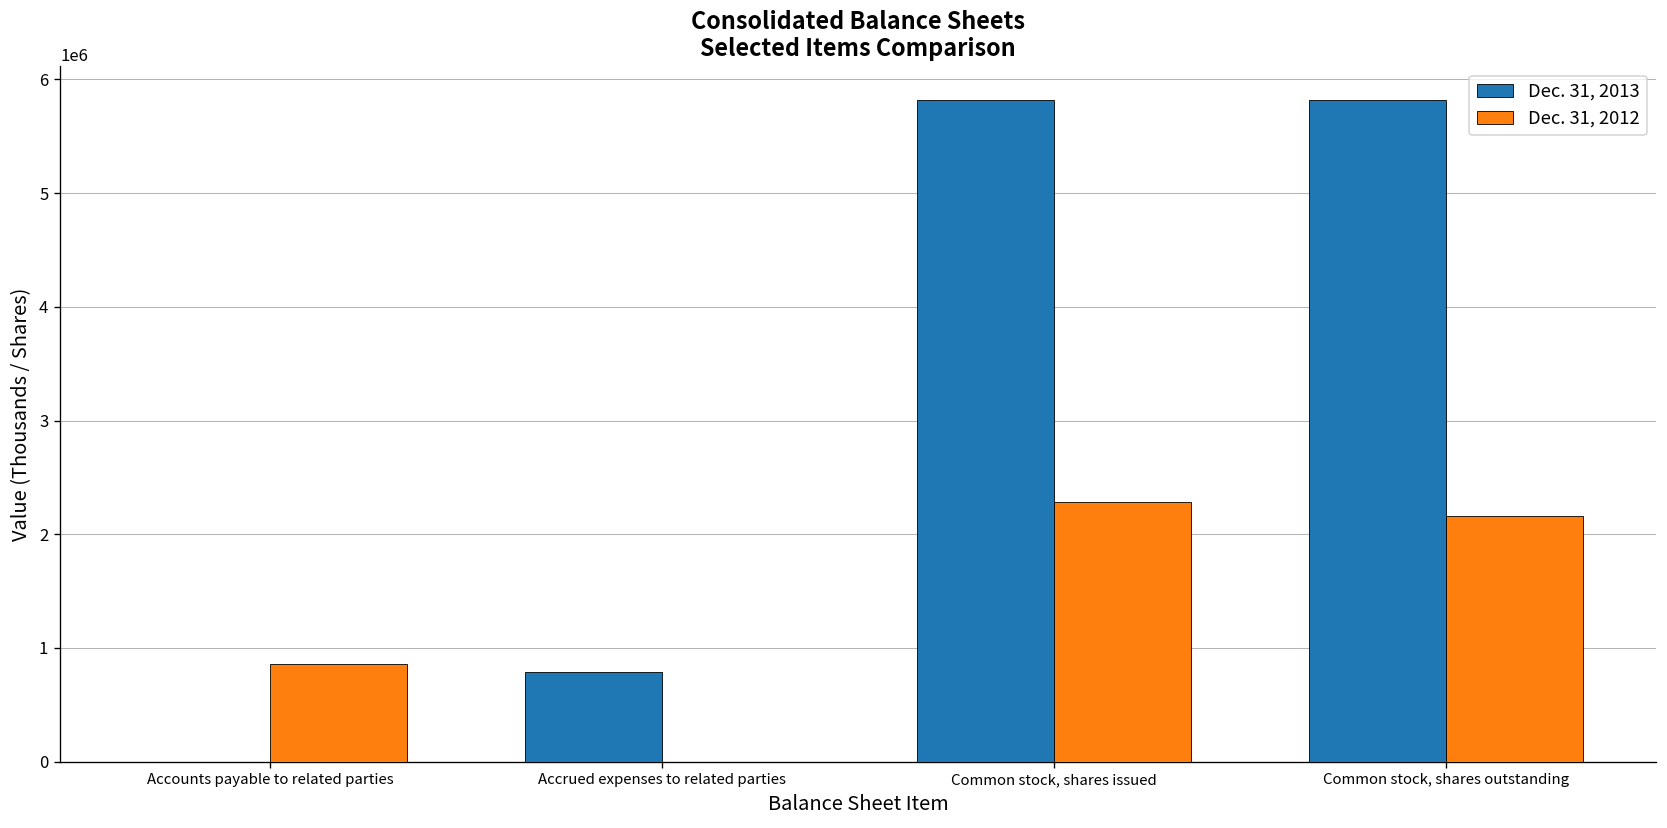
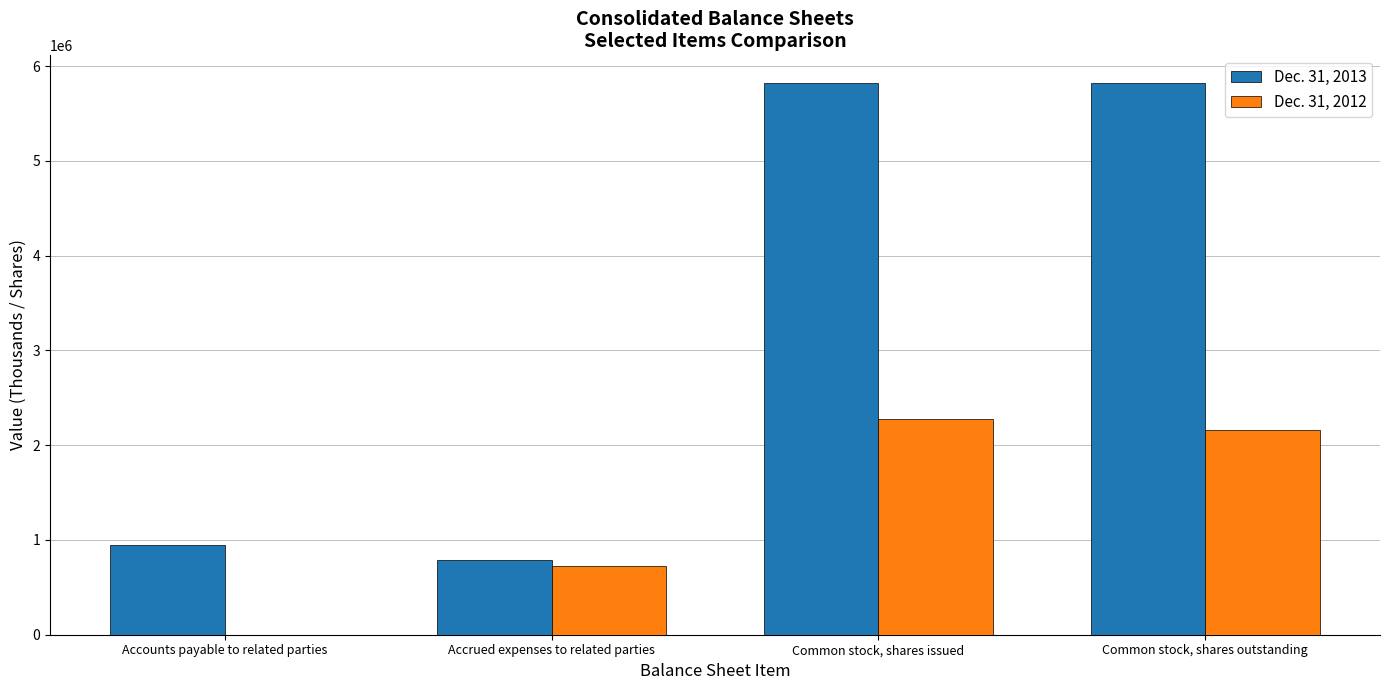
  {
    "Dec. 31, 2013": {
-     "Accounts payable to related parties": 0,
+     "Accounts payable to related parties": 900000,
      "Accrued expenses to related parties": 800000,
      "Common stock, shares issued": 5800000,
      "Common stock, shares outstanding": 5800000
    },
    "Dec. 31, 2012": {
-     "Accounts payable to related parties": 900000,
-     "Accrued expenses to related parties": 0,
+     "Accounts payable to related parties": 0,
+     "Accrued expenses to related parties": 700000,
      "Common stock, shares issued": 2300000,
      "Common stock, shares outstanding": 2200000
    }
  }
